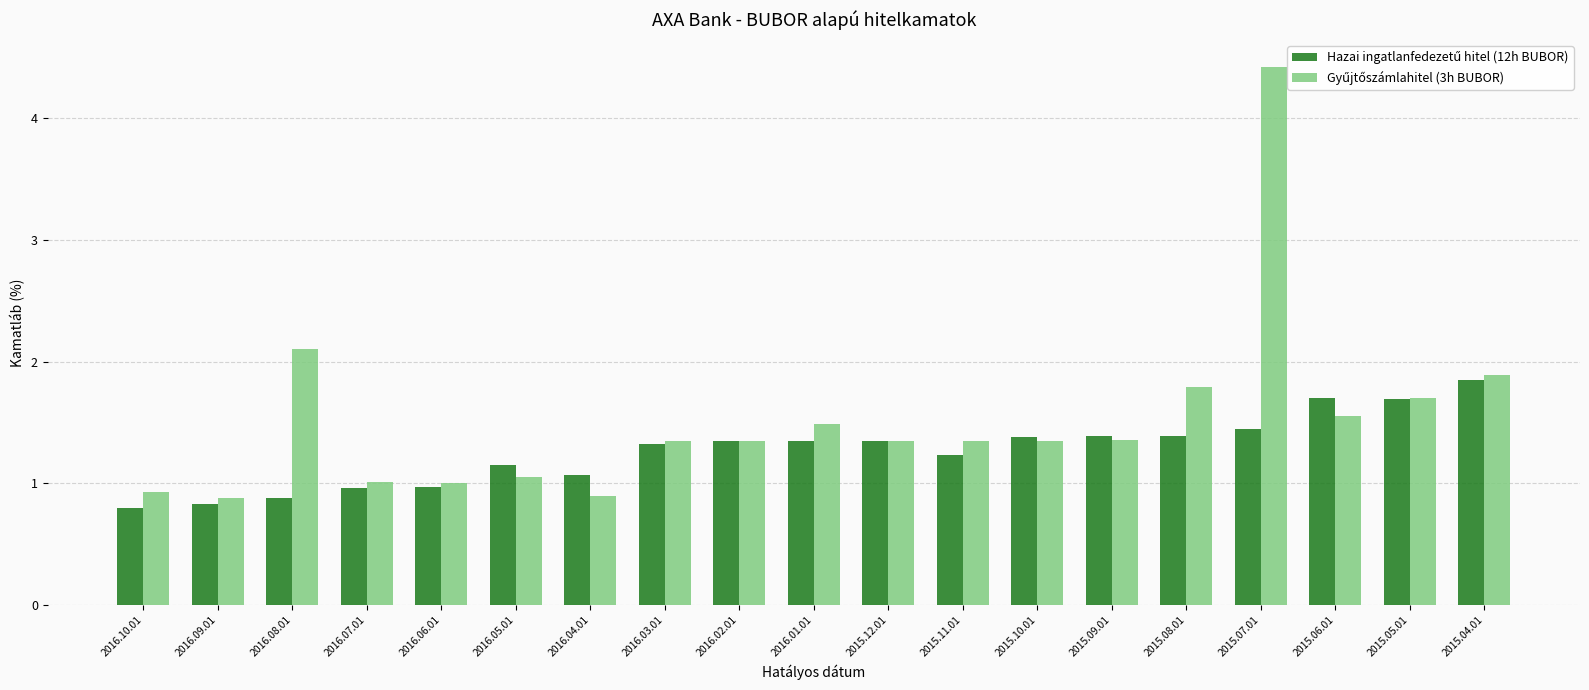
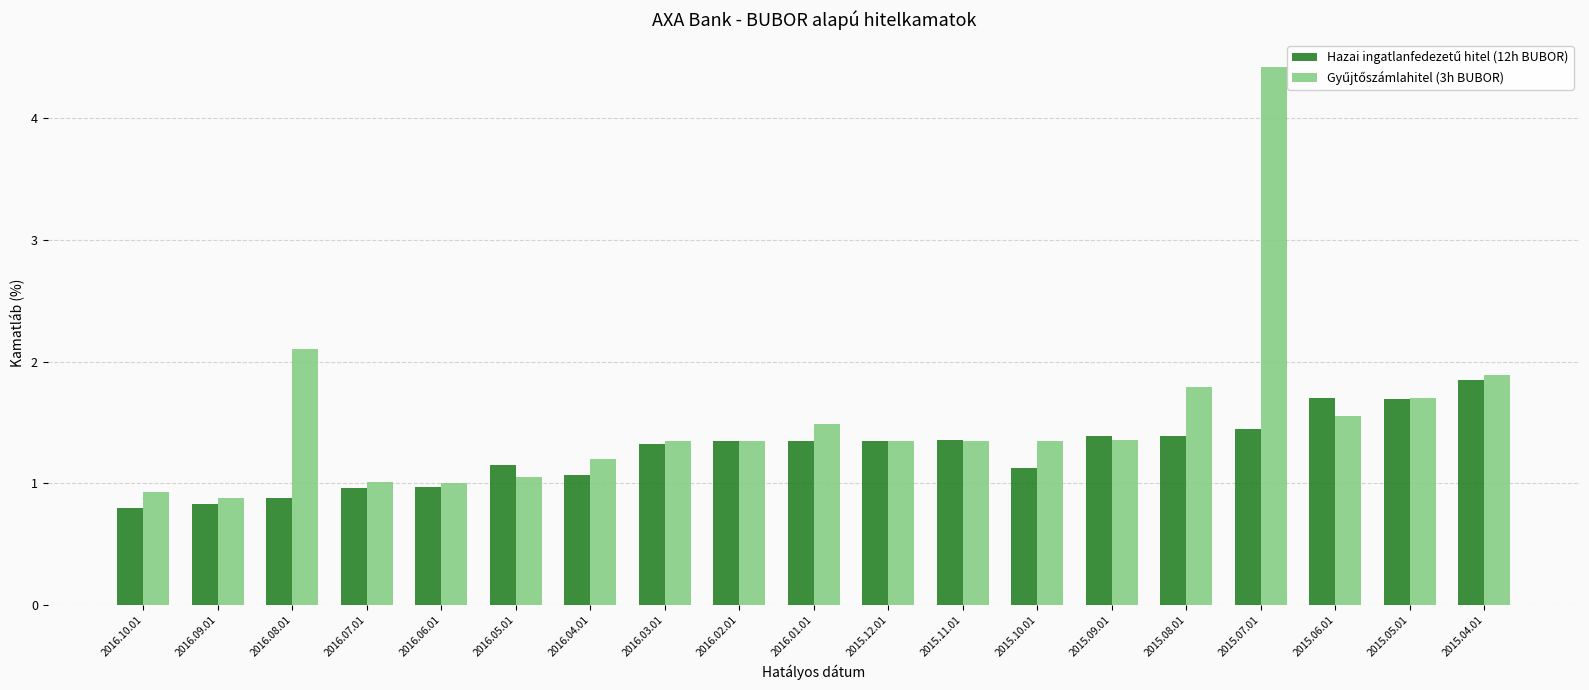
  {
    "Hazai ingatlanfedezetű hitel (12h BUBOR)": {
      "2016.10.01": 0.80,
      "2016.09.01": 0.83,
      "2016.08.01": 0.88,
      "2016.07.01": 0.96,
      "2016.06.01": 0.97,
      "2016.05.01": 1.15,
      "2016.04.01": 1.07,
      "2016.03.01": 1.32,
      "2016.02.01": 1.35,
      "2016.01.01": 1.35,
      "2015.12.01": 1.35,
-     "2015.11.01": 1.23,
-     "2015.10.01": 1.38,
+     "2015.11.01": 1.36,
+     "2015.10.01": 1.13,
      "2015.09.01": 1.39,
      "2015.08.01": 1.39,
      "2015.07.01": 1.45,
      "2015.06.01": 1.70,
      "2015.05.01": 1.69,
      "2015.04.01": 1.85
    },
    "Gyűjtőszámlahitel (3h BUBOR)": {
      "2016.10.01": 0.93,
      "2016.09.01": 0.88,
      "2016.08.01": 2.10,
      "2016.07.01": 1.01,
      "2016.06.01": 1.00,
      "2016.05.01": 1.05,
-     "2016.04.01": 0.90,
+     "2016.04.01": 1.20,
      "2016.03.01": 1.35,
      "2016.02.01": 1.35,
      "2016.01.01": 1.49,
      "2015.12.01": 1.35,
      "2015.11.01": 1.35,
      "2015.10.01": 1.35,
      "2015.09.01": 1.36,
      "2015.08.01": 1.79,
      "2015.07.01": 4.42,
      "2015.06.01": 1.55,
      "2015.05.01": 1.70,
      "2015.04.01": 1.89
    }
  }
